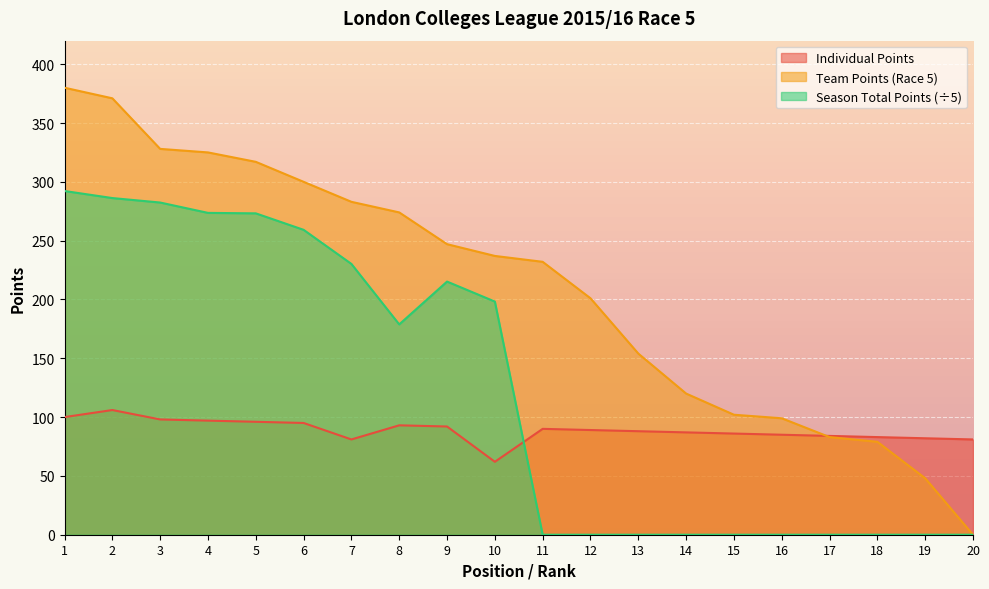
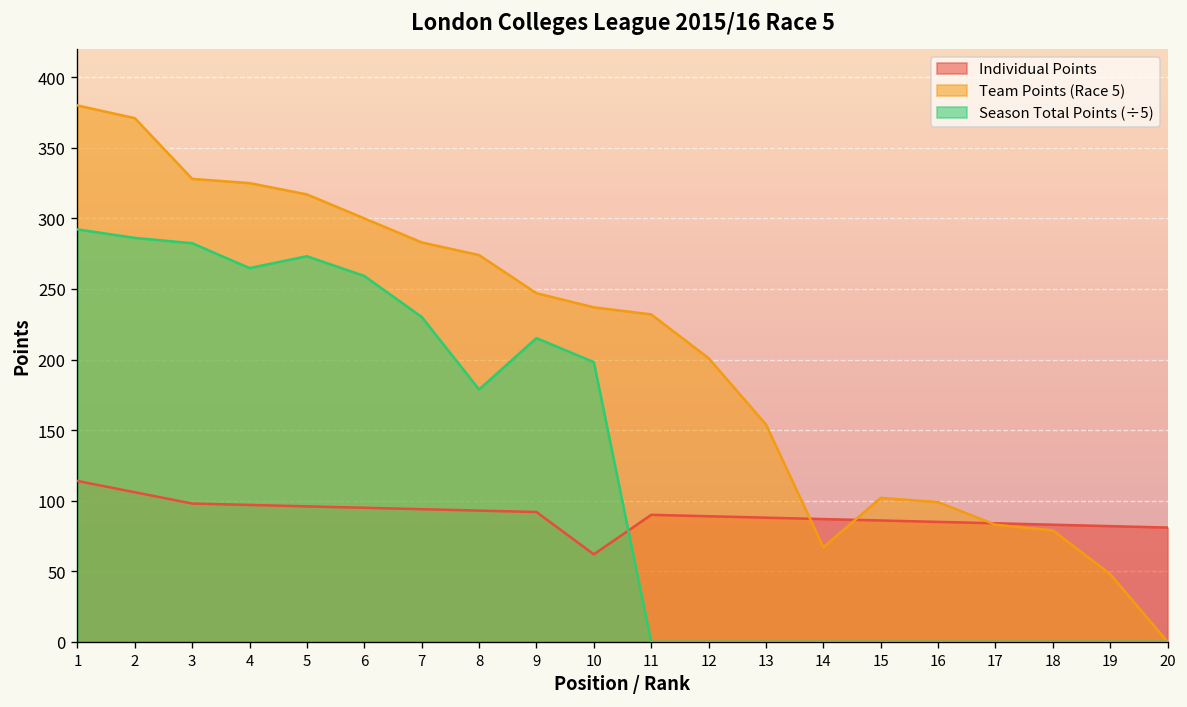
  {
    "Individual Points": {
-     "1": 100,
+     "1": 114,
      "2": 106,
      "3": 98,
      "4": 97,
      "5": 96,
      "6": 95,
-     "7": 81,
+     "7": 94,
      "8": 93,
      "9": 92,
      "10": 62,
      "11": 90,
      "12": 89,
      "13": 88,
      "14": 87,
      "15": 86,
      "16": 85,
      "18": 83,
      "19": 82,
      "20": 81
    },
    "Team Points (Race 5)": {
      "1": 380,
      "2": 371,
      "3": 328,
      "4": 325,
      "5": 317,
      "6": 300,
      "7": 283,
      "8": 274,
      "9": 247,
      "10": 237,
      "11": 232,
      "12": 201,
      "13": 154,
-     "14": 120,
+     "14": 67,
      "15": 102,
      "16": 99,
      "18": 79,
      "19": 48
    },
    "Season Total Points (÷5)": {
      "1": 292,
      "2": 286,
      "3": 282,
-     "4": 274,
+     "4": 265,
      "5": 273,
      "6": 259,
      "7": 230,
      "8": 179,
      "9": 215,
      "10": 198,
      "11": 0,
      "12": 0,
      "13": 0,
      "14": 0,
      "15": 0,
      "16": 0,
      "17": 0,
      "18": 0,
      "19": 0
    }
  }
